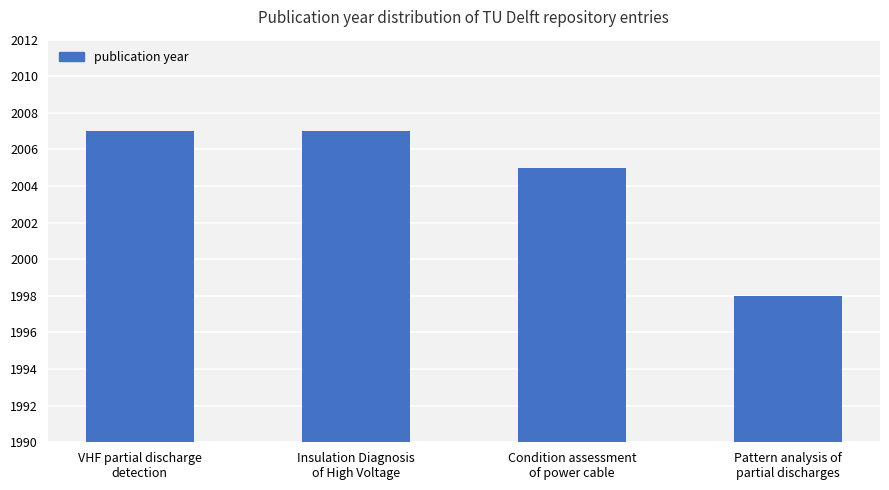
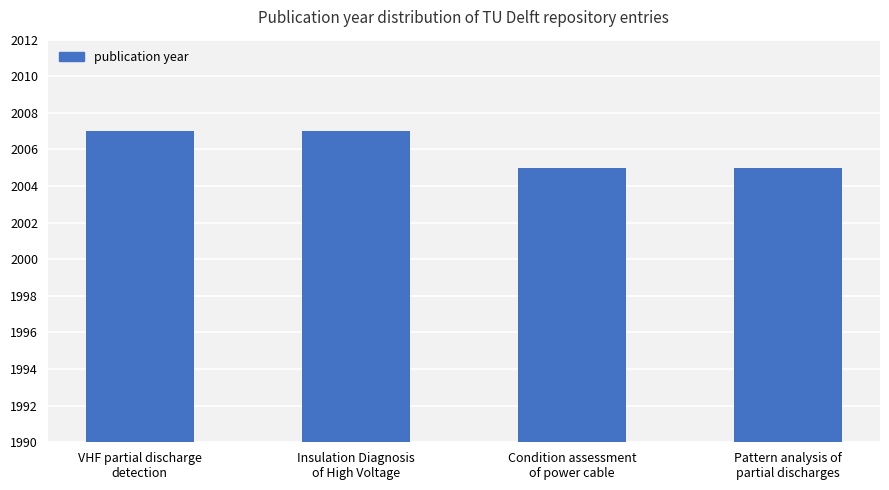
  {
    "VHF partial discharge detection": 2007,
    "Insulation Diagnosis of High Voltage": 2007,
    "Condition assessment of power cable": 2005,
-   "Pattern analysis of partial discharges": 1998
+   "Pattern analysis of partial discharges": 2005
  }
